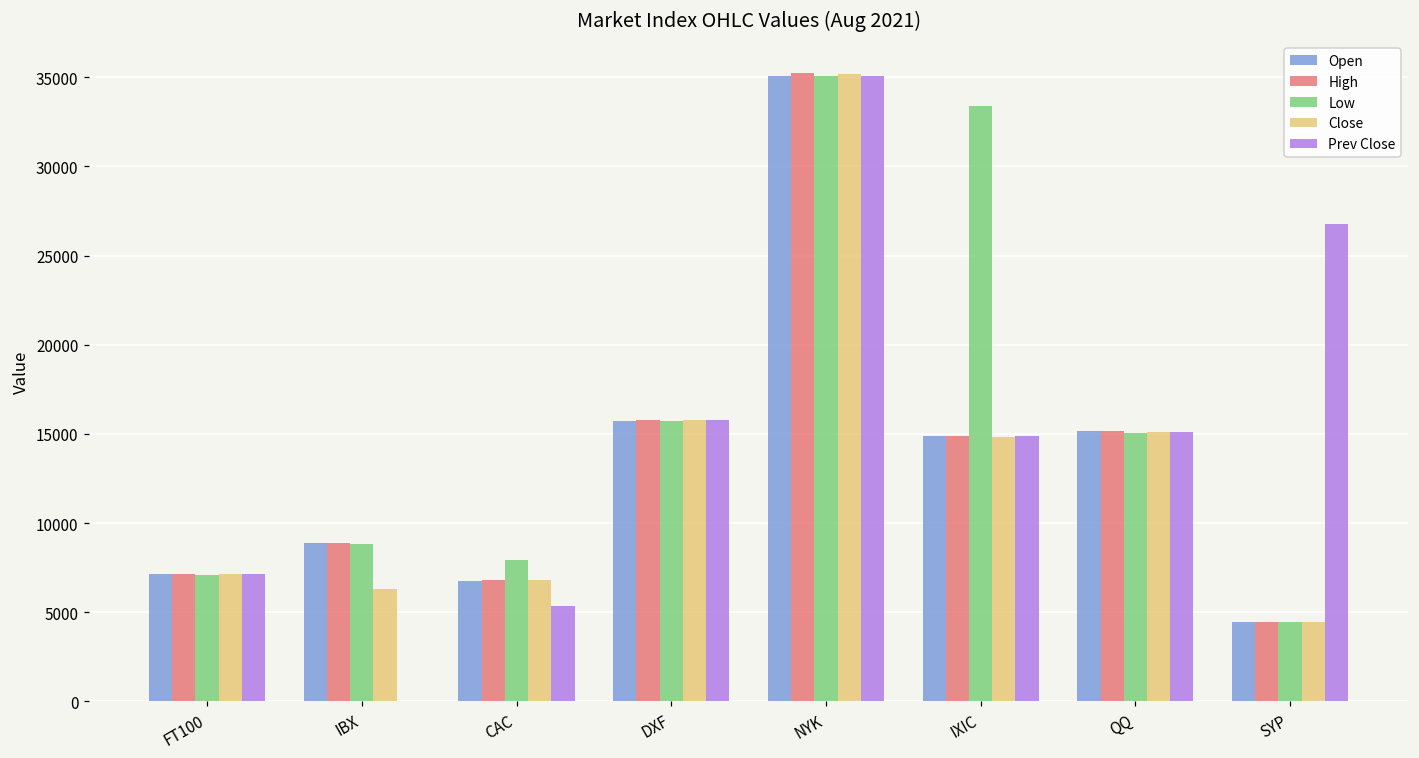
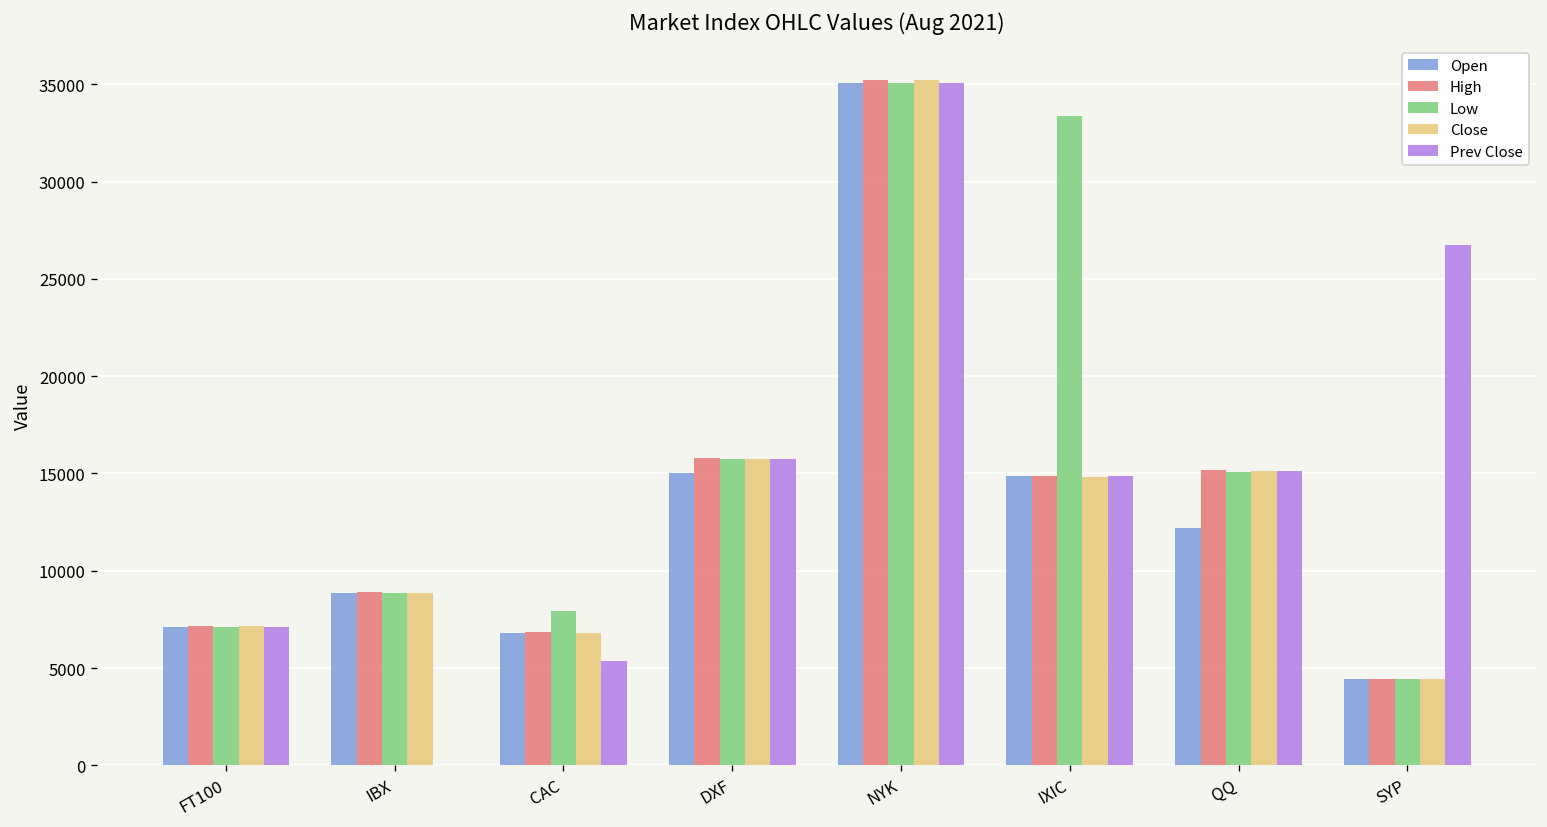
  {
    "Open": {
      "FT100": 7100,
      "IBX": 8900,
      "CAC": 6800,
-     "DXF": 15700,
+     "DXF": 15000,
      "NYK": 35100,
      "IXIC": 14900,
-     "QQ": 15200,
+     "QQ": 12200,
      "SYP": 4400
    },
    "High": {
      "FT100": 7100,
      "IBX": 8900,
      "CAC": 6800,
      "DXF": 15800,
      "NYK": 35200,
      "IXIC": 14900,
      "QQ": 15200,
      "SYP": 4400
    },
    "Low": {
      "FT100": 7100,
      "IBX": 8800,
      "CAC": 7900,
      "DXF": 15700,
      "NYK": 35100,
      "IXIC": 33400,
      "QQ": 15100,
      "SYP": 4400
    },
    "Close": {
      "FT100": 7100,
-     "IBX": 6300,
+     "IBX": 8900,
      "CAC": 6800,
      "DXF": 15800,
      "NYK": 35200,
      "IXIC": 14800,
      "QQ": 15100,
      "SYP": 4400
    },
    "Prev Close": {
      "FT100": 7100,
      "IBX": 0,
      "CAC": 5400,
      "DXF": 15800,
      "NYK": 35100,
      "IXIC": 14900,
      "QQ": 15100,
      "SYP": 26800
    }
  }
